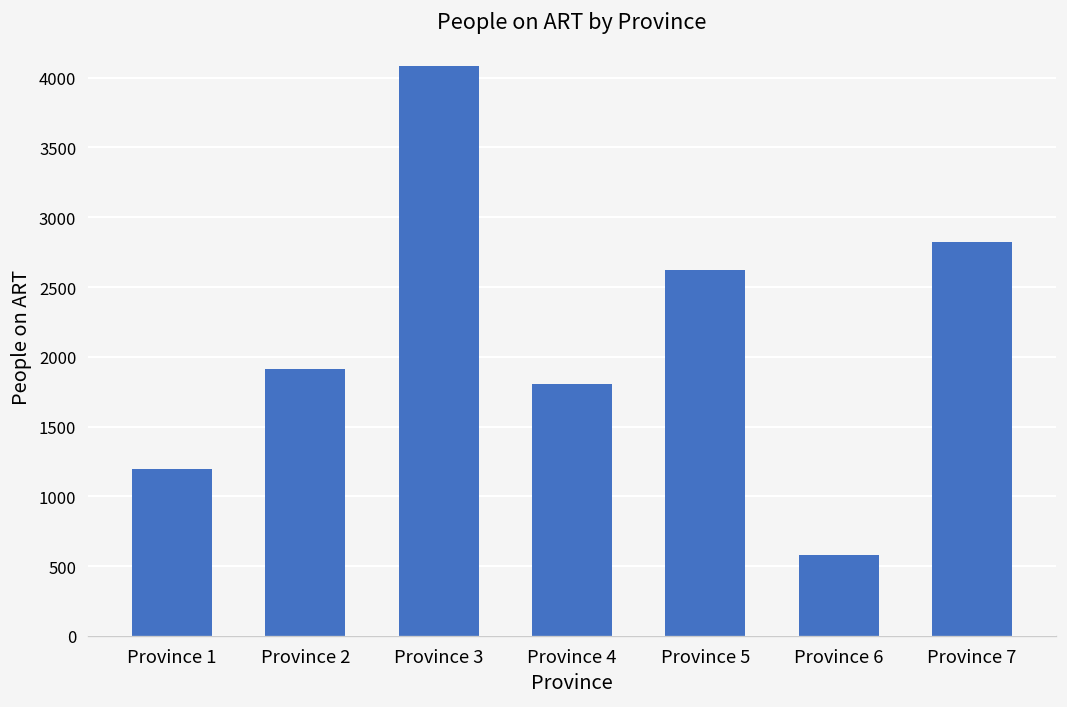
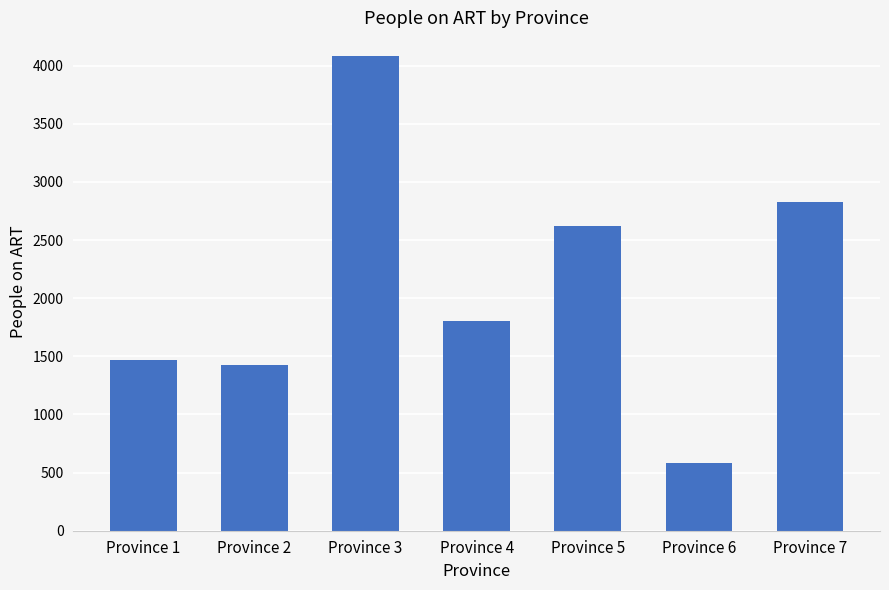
  {
-   "Province 1": 1200,
-   "Province 2": 1910,
+   "Province 1": 1470,
+   "Province 2": 1430,
    "Province 3": 4080,
    "Province 4": 1810,
    "Province 5": 2620,
    "Province 6": 580,
    "Province 7": 2820
  }
